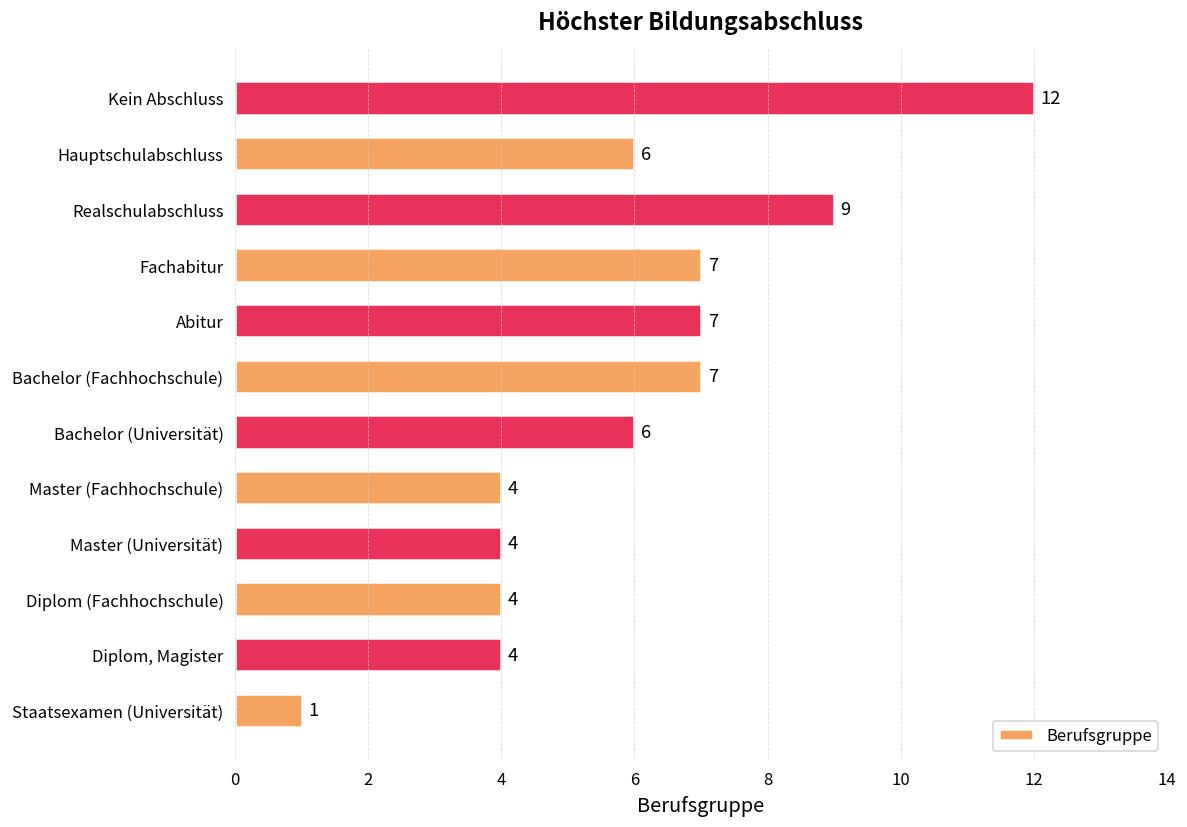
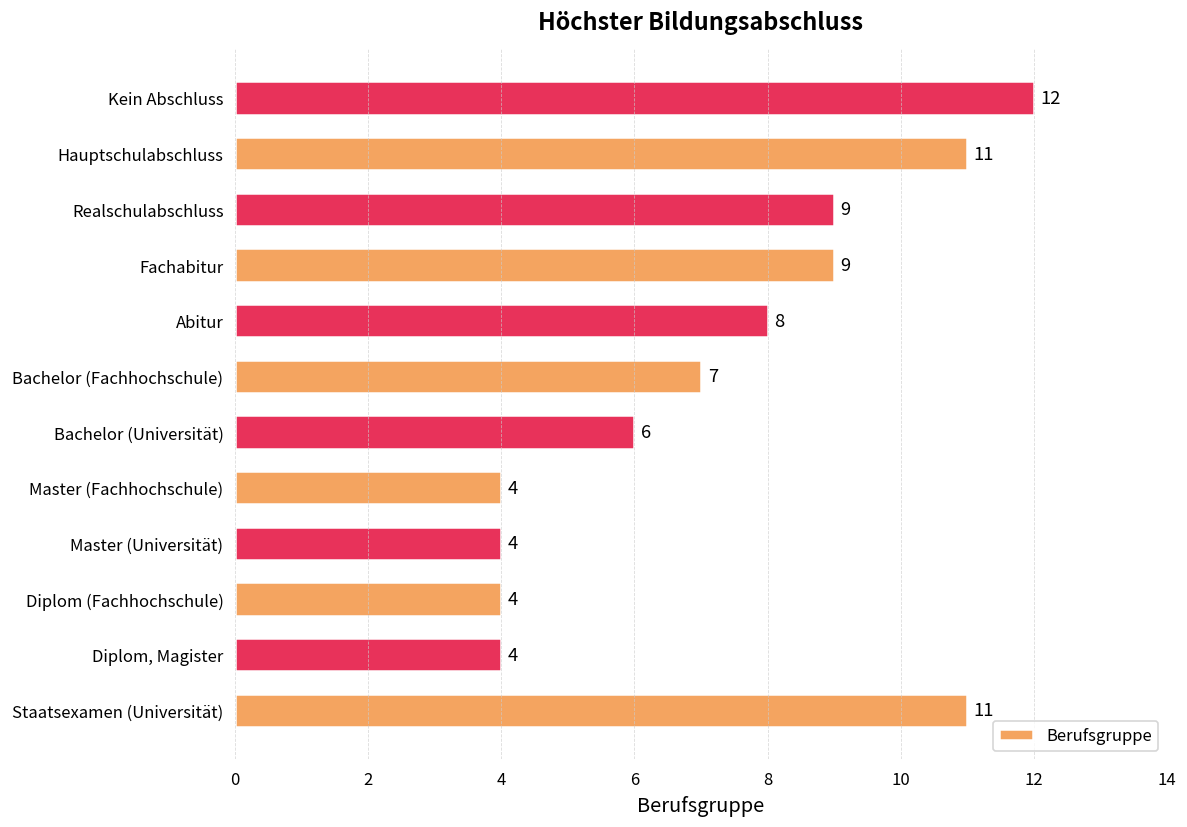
  {
    "Kein Abschluss": 12,
-   "Hauptschulabschluss": 6,
+   "Hauptschulabschluss": 11,
    "Realschulabschluss": 9,
-   "Fachabitur": 7,
-   "Abitur": 7,
+   "Fachabitur": 9,
+   "Abitur": 8,
    "Bachelor (Fachhochschule)": 7,
    "Bachelor (Universität)": 6,
    "Master (Fachhochschule)": 4,
    "Master (Universität)": 4,
    "Diplom (Fachhochschule)": 4,
    "Diplom, Magister": 4,
-   "Staatsexamen (Universität)": 1
+   "Staatsexamen (Universität)": 11
  }
